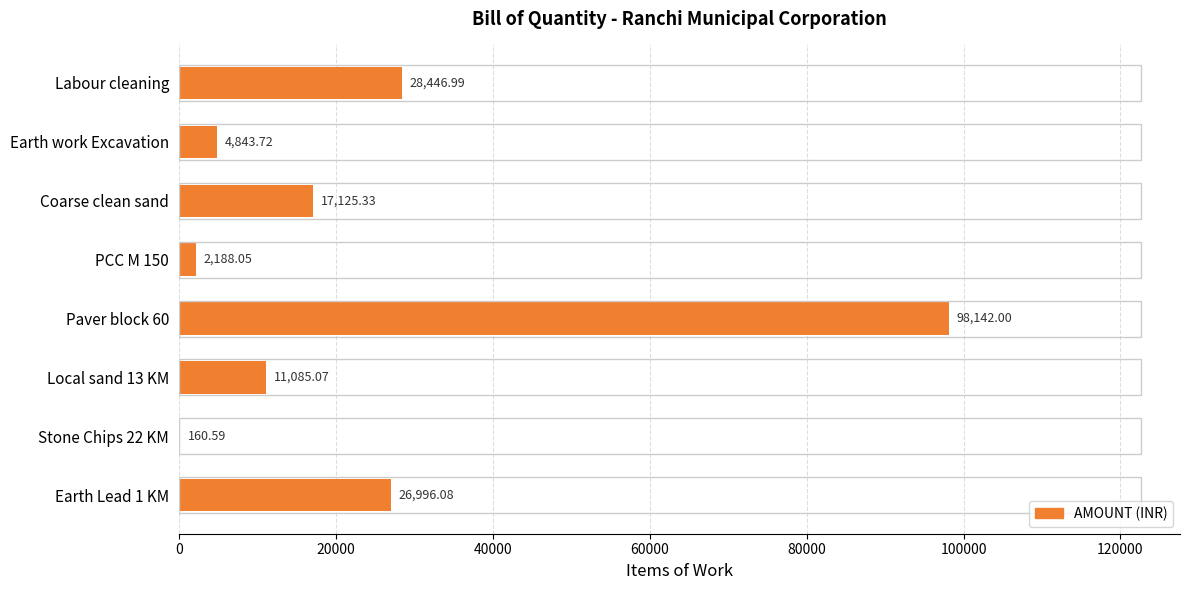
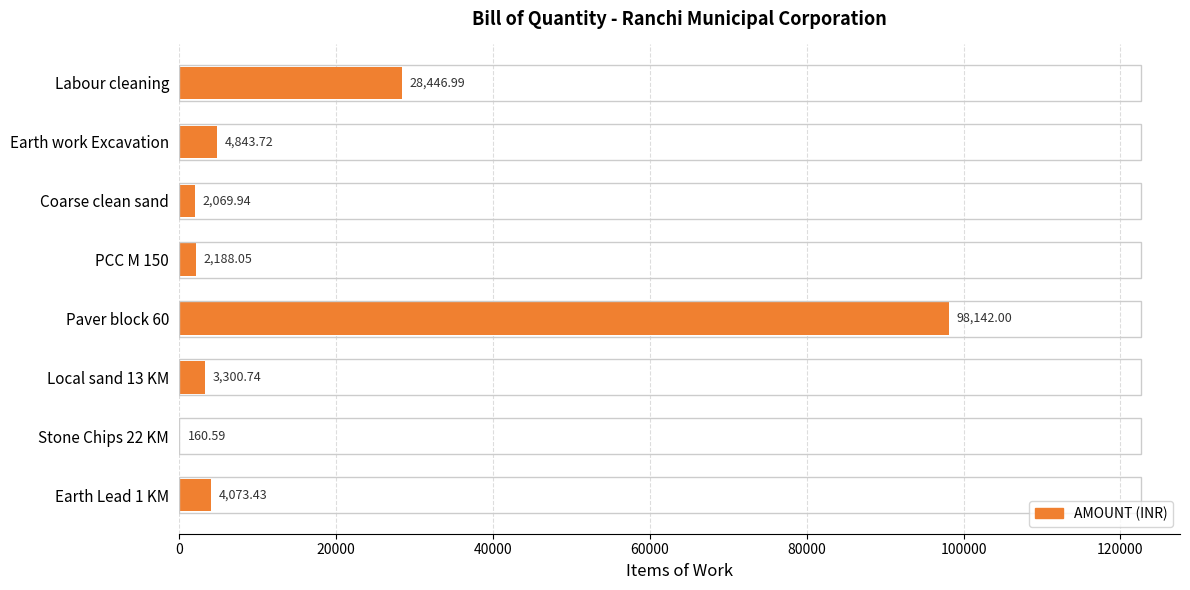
  {
    "Labour cleaning": "28,446.99",
    "Earth work Excavation": "4,843.72",
-   "Coarse clean sand": "17,125.33",
+   "Coarse clean sand": "2,069.94",
    "PCC M 150": "2,188.05",
    "Paver block 60": "98,142.00",
-   "Local sand 13 KM": "11,085.07",
+   "Local sand 13 KM": "3,300.74",
    "Stone Chips 22 KM": "160.59",
-   "Earth Lead 1 KM": "26,996.08"
+   "Earth Lead 1 KM": "4,073.43"
  }
